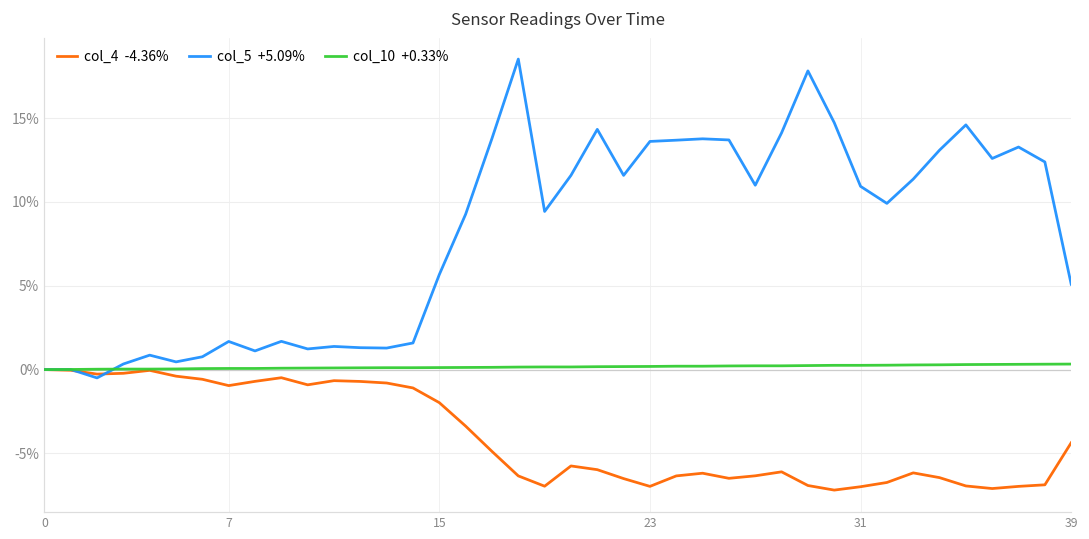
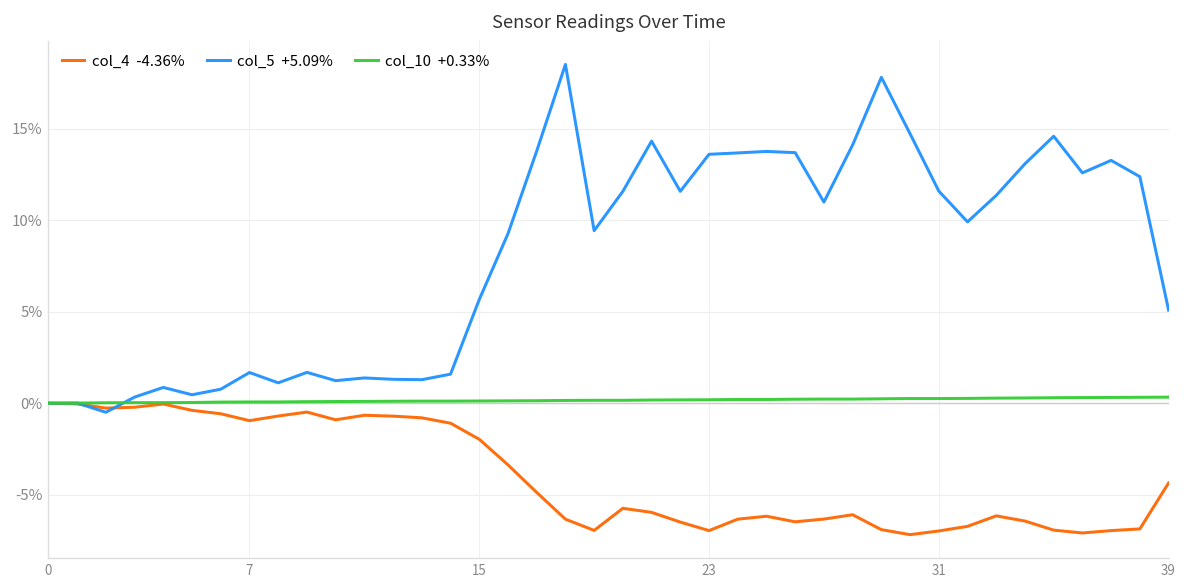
  {
    "col_4 -4.36%": {
      "7": "-1.0%",
      "15": "-2.0%",
      "23": "-7.0%",
      "31": "-7.0%",
      "39": "-4.4%"
    },
    "col_5 +5.09%": {
      "7": "1.7%",
      "15": "5.7%",
      "23": "13.6%",
-     "31": "10.9%",
+     "31": "11.6%",
      "39": "5.1%"
    },
    "col_10 +0.33%": {
      "7": "0.1%",
      "15": "0.1%",
      "23": "0.2%",
      "31": "0.3%",
      "39": "0.3%"
    }
  }
